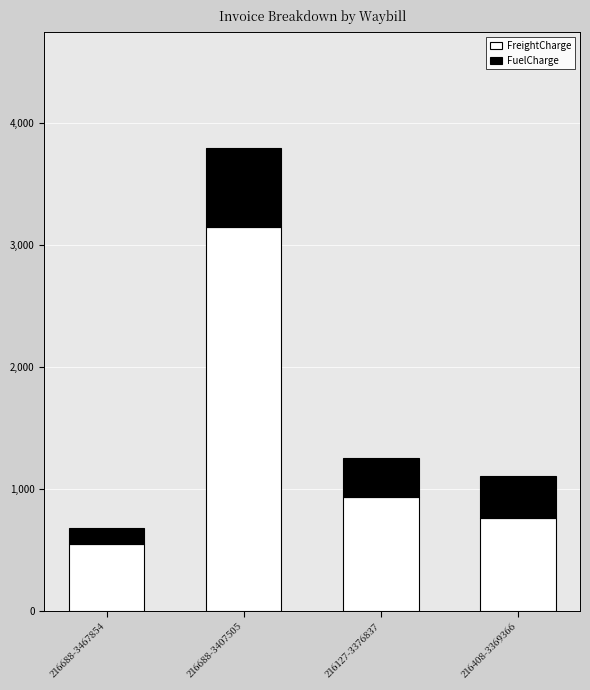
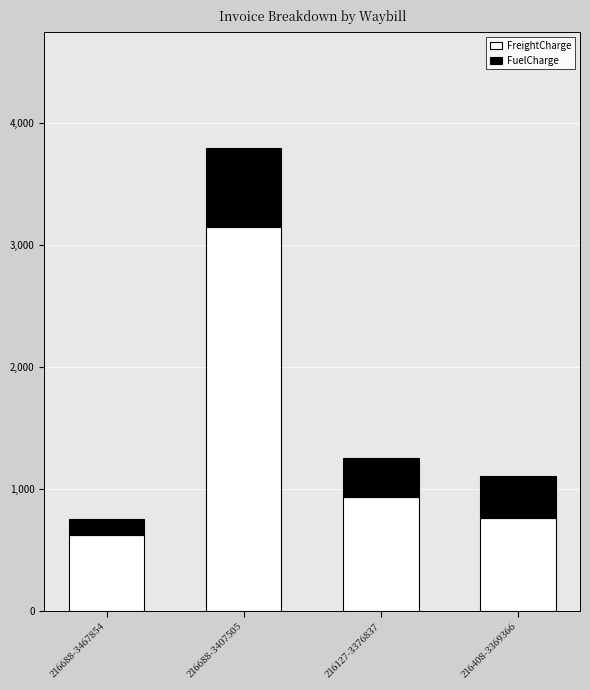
  {
    "FreightCharge": {
-     "216688-3467854": "550",
+     "216688-3467854": "630",
      "216688-3407505": "3,150",
      "216127-3376837": "940",
      "216408-3369366": "760"
    },
    "FuelCharge": {
      "216688-3467854": "130",
      "216688-3407505": "650",
      "216127-3376837": "320",
      "216408-3369366": "340"
    }
  }
